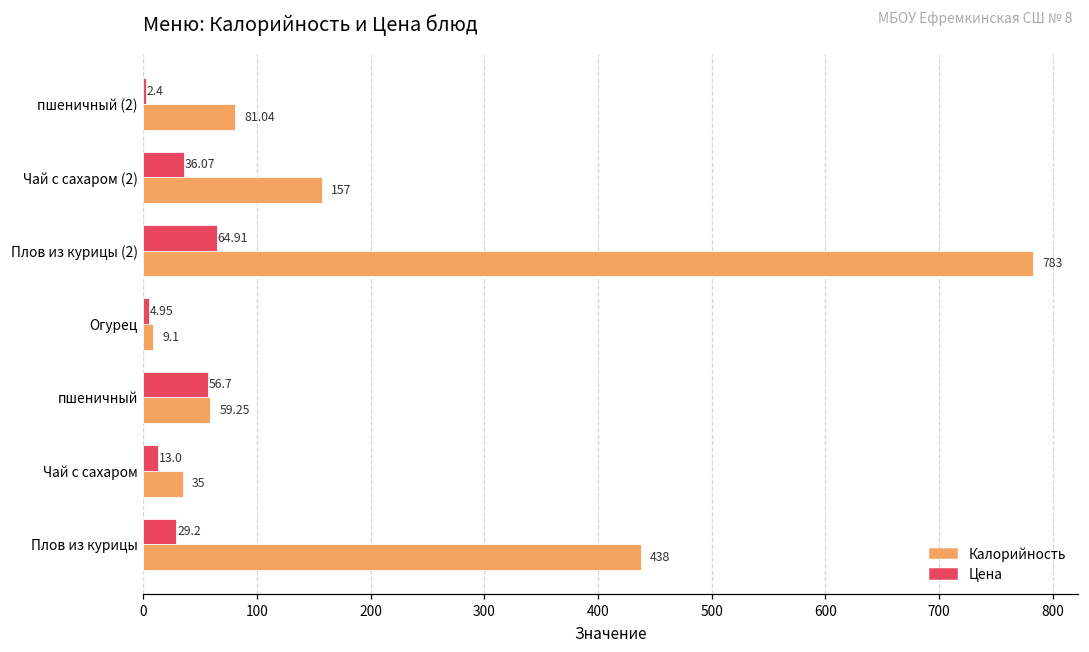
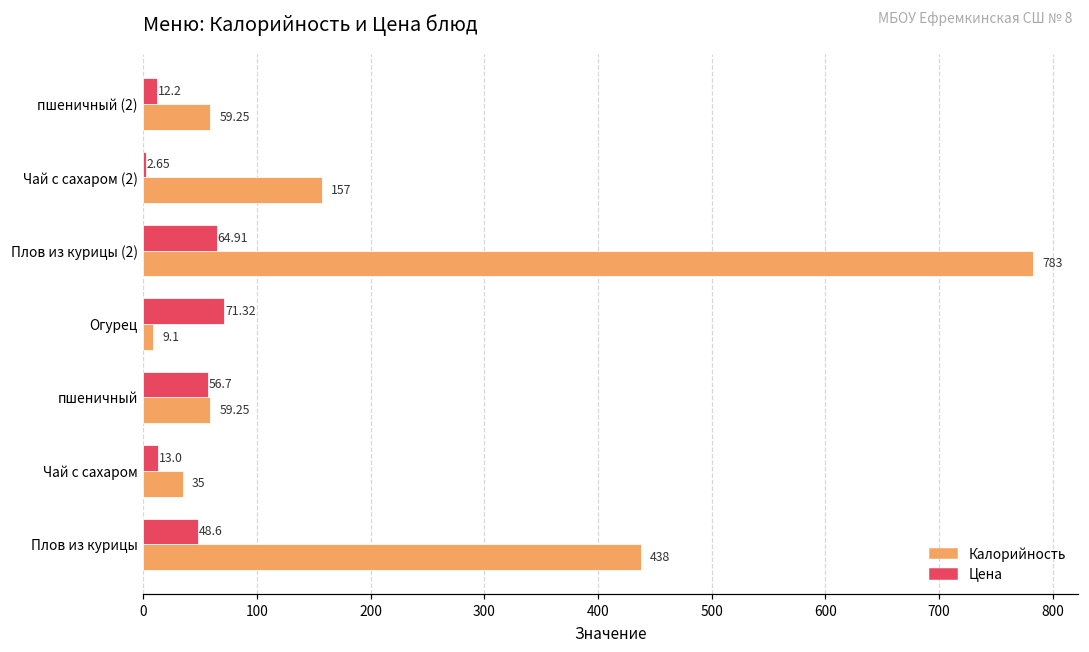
  {
    "Калорийность": {
-     "пшеничный (2)": 81.04,
+     "пшеничный (2)": 59.25,
      "Чай с сахаром (2)": 157,
      "Плов из курицы (2)": 783,
      "Огурец": 9.1,
      "пшеничный": 59.25,
      "Чай с сахаром": 35,
      "Плов из курицы": 438
    },
    "Цена": {
-     "пшеничный (2)": 2.4,
-     "Чай с сахаром (2)": 36.07,
+     "пшеничный (2)": 12.2,
+     "Чай с сахаром (2)": 2.65,
      "Плов из курицы (2)": 64.91,
-     "Огурец": 4.95,
+     "Огурец": 71.32,
      "пшеничный": 56.7,
      "Чай с сахаром": 13.0,
-     "Плов из курицы": 29.2
+     "Плов из курицы": 48.6
    }
  }
